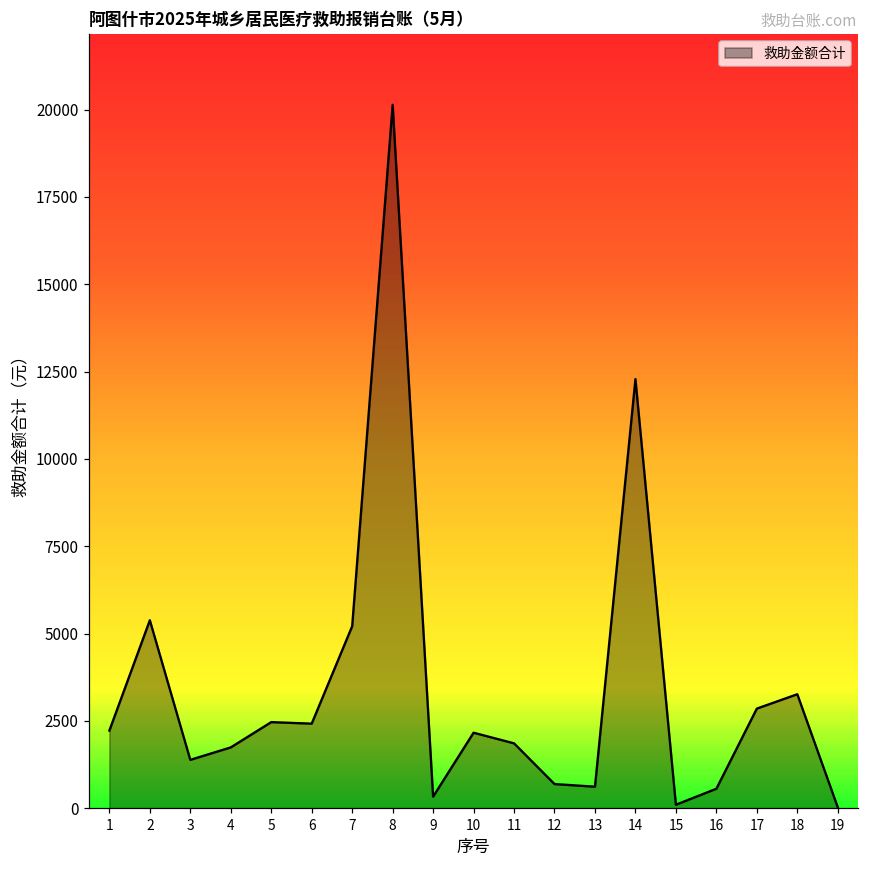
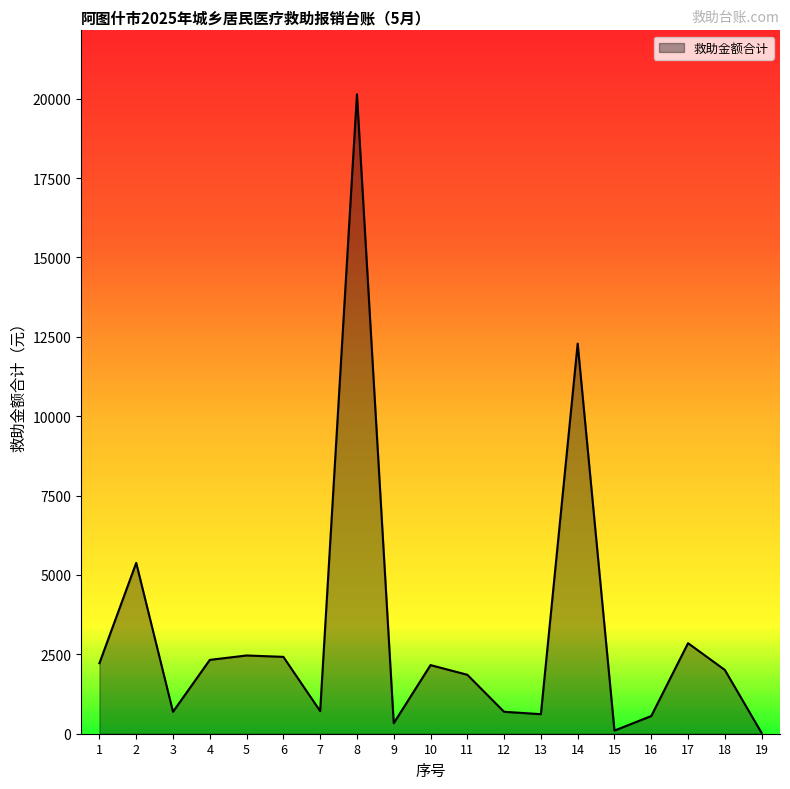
  {
    "1": 2200,
    "2": 5400,
-   "3": 1400,
-   "4": 1700,
+   "3": 700,
+   "4": 2300,
    "5": 2500,
    "6": 2400,
-   "7": 5200,
+   "7": 700,
    "8": 20100,
    "9": 300,
    "10": 2200,
    "11": 1900,
    "12": 700,
    "13": 600,
    "14": 12300,
    "15": 100,
    "16": 600,
    "17": 2900,
-   "18": 3300,
+   "18": 2000,
    "19": 0
  }
